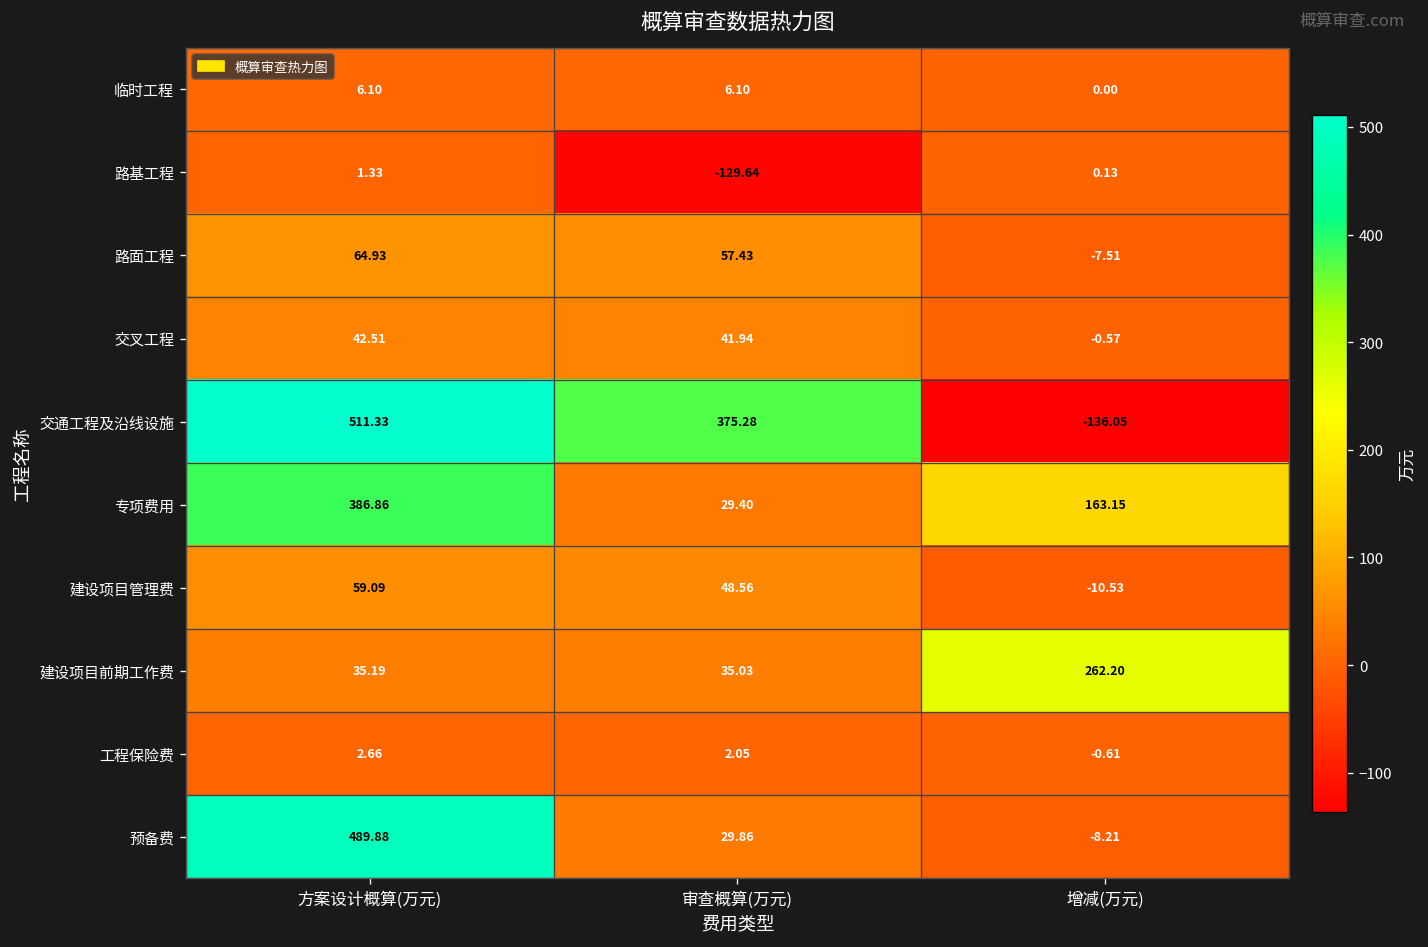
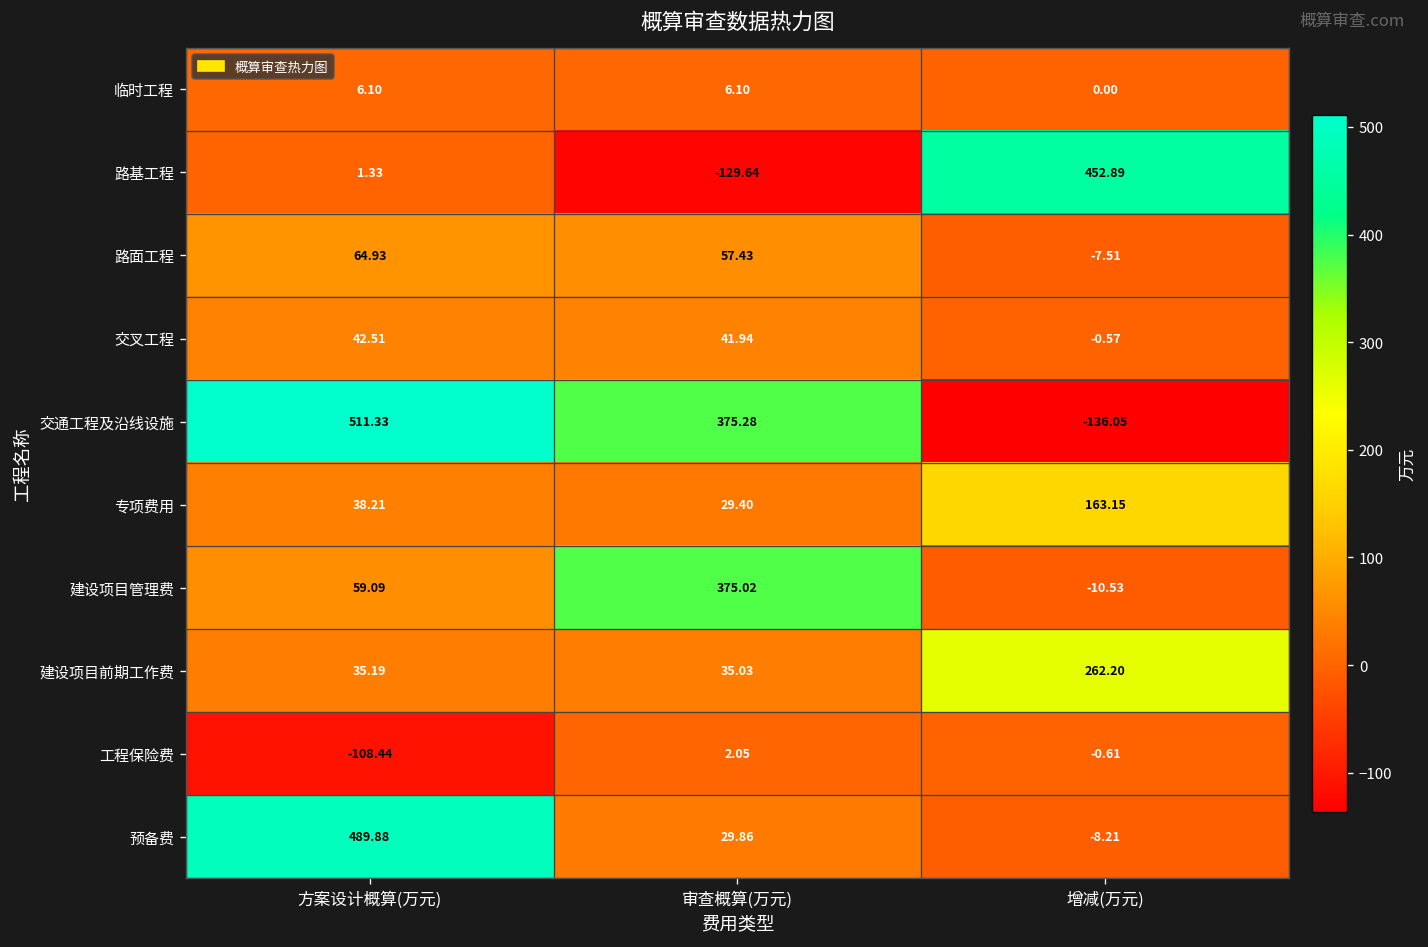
  {
    "临时工程": {
      "方案设计概算(万元)": 6.10,
      "审查概算(万元)": 6.10,
      "增减(万元)": 0.00
    },
    "路基工程": {
      "方案设计概算(万元)": 1.33,
      "审查概算(万元)": -129.64,
-     "增减(万元)": 0.13
+     "增减(万元)": 452.89
    },
    "路面工程": {
      "方案设计概算(万元)": 64.93,
      "审查概算(万元)": 57.43,
      "增减(万元)": -7.51
    },
    "交叉工程": {
      "方案设计概算(万元)": 42.51,
      "审查概算(万元)": 41.94,
      "增减(万元)": -0.57
    },
    "交通工程及沿线设施": {
      "方案设计概算(万元)": 511.33,
      "审查概算(万元)": 375.28,
      "增减(万元)": -136.05
    },
    "专项费用": {
-     "方案设计概算(万元)": 386.86,
+     "方案设计概算(万元)": 38.21,
      "审查概算(万元)": 29.40,
      "增减(万元)": 163.15
    },
    "建设项目管理费": {
      "方案设计概算(万元)": 59.09,
-     "审查概算(万元)": 48.56,
+     "审查概算(万元)": 375.02,
      "增减(万元)": -10.53
    },
    "建设项目前期工作费": {
      "方案设计概算(万元)": 35.19,
      "审查概算(万元)": 35.03,
      "增减(万元)": 262.20
    },
    "工程保险费": {
-     "方案设计概算(万元)": 2.66,
+     "方案设计概算(万元)": -108.44,
      "审查概算(万元)": 2.05,
      "增减(万元)": -0.61
    },
    "预备费": {
      "方案设计概算(万元)": 489.88,
      "审查概算(万元)": 29.86,
      "增减(万元)": -8.21
    }
  }
